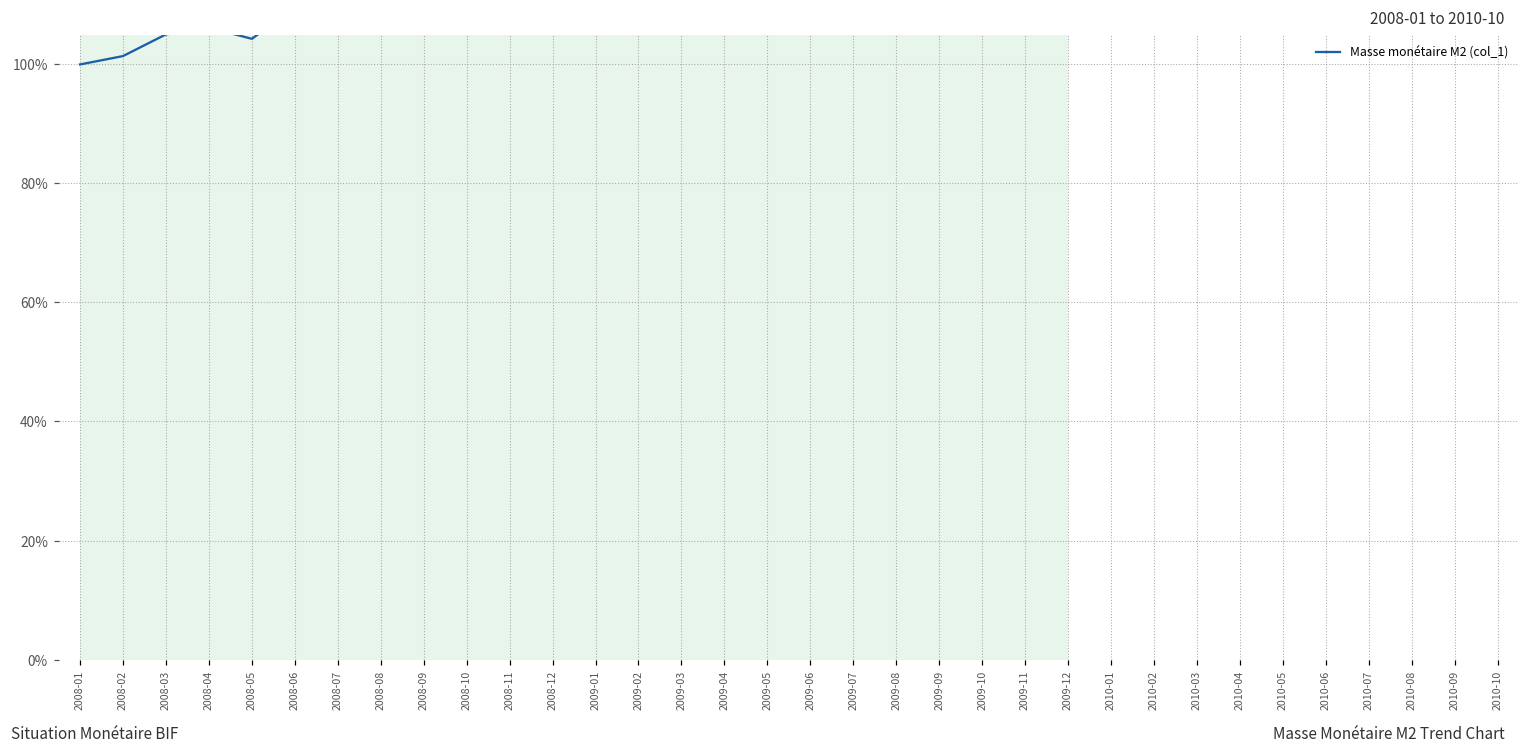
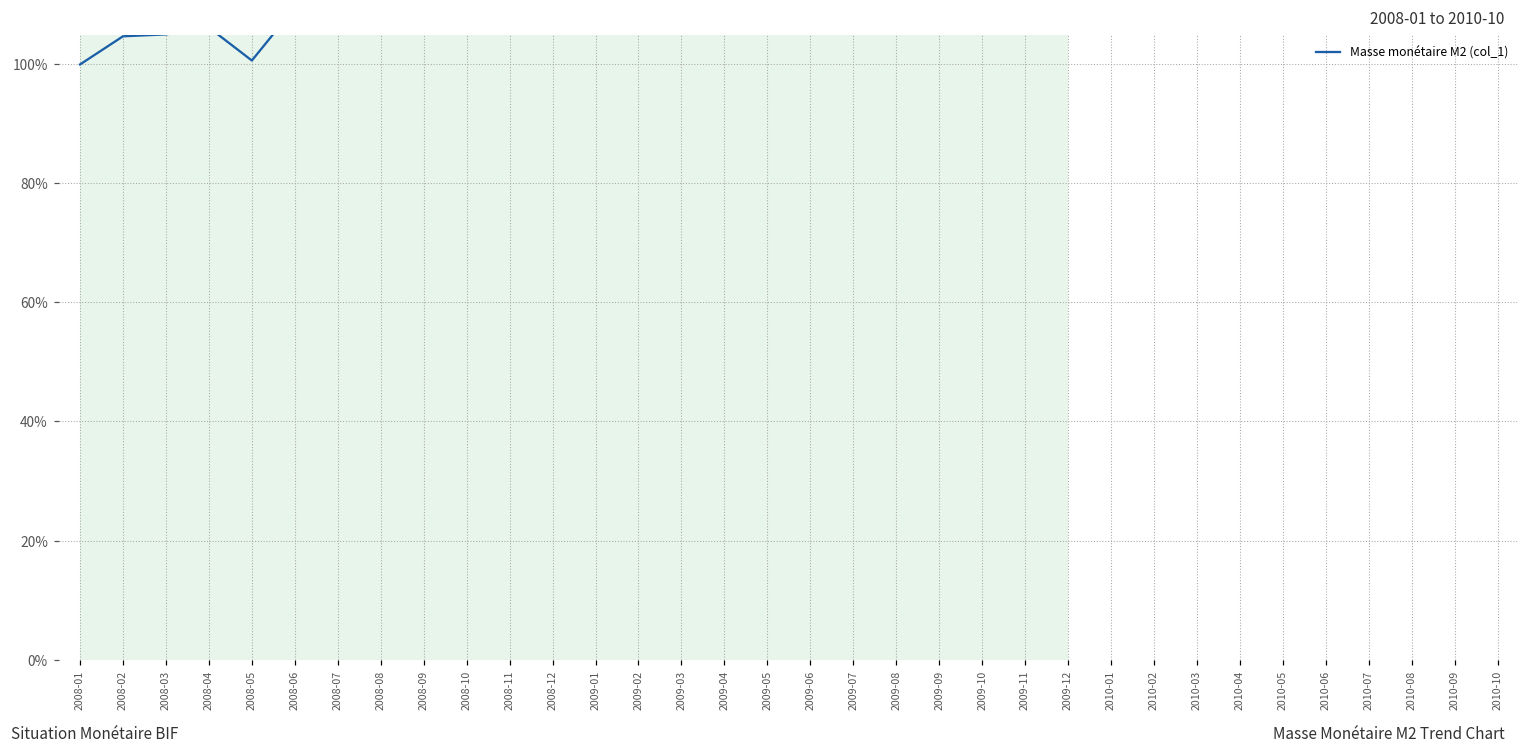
  {
    "2008-01": "100%",
-   "2008-02": "101%",
+   "2008-02": "105%",
    "2008-03": "105%",
-   "2008-05": "104%"
+   "2008-05": "101%"
  }
